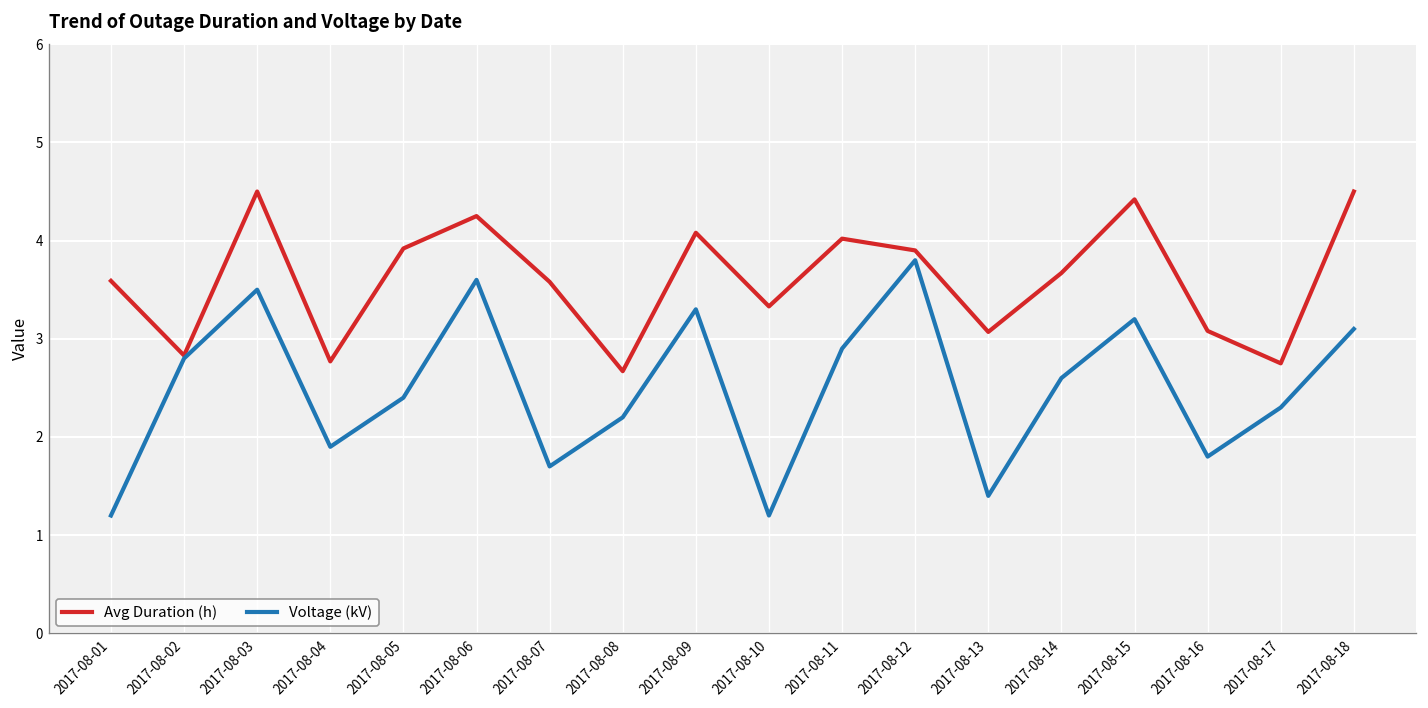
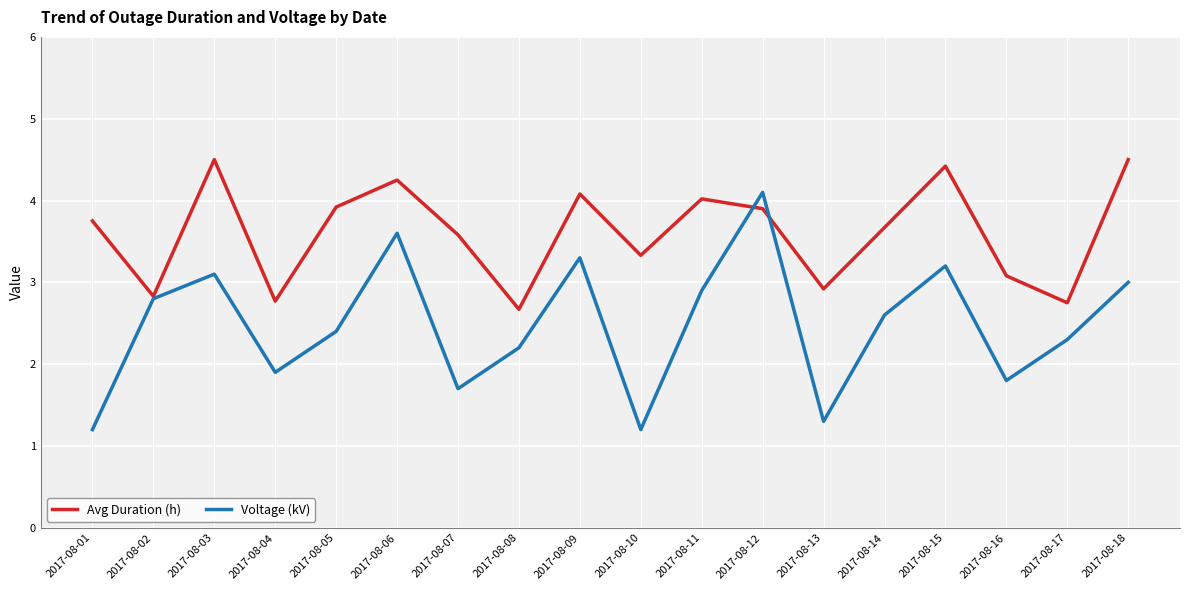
  {
    "Avg Duration (h)": {
-     "2017-08-01": 3.6,
+     "2017-08-01": 3.8,
      "2017-08-03": 4.5,
      "2017-08-04": 2.8,
      "2017-08-05": 3.9,
      "2017-08-06": 4.3,
      "2017-08-07": 3.6,
      "2017-08-08": 2.7,
      "2017-08-09": 4.1,
      "2017-08-10": 3.3,
      "2017-08-11": 4.0,
      "2017-08-12": 3.9,
-     "2017-08-13": 3.1,
+     "2017-08-13": 2.9,
      "2017-08-14": 3.7,
      "2017-08-15": 4.4,
      "2017-08-16": 3.1,
      "2017-08-17": 2.8,
      "2017-08-18": 4.5
    },
    "Voltage (kV)": {
      "2017-08-01": 1.2,
-     "2017-08-03": 3.5,
+     "2017-08-03": 3.1,
      "2017-08-04": 1.9,
      "2017-08-05": 2.4,
      "2017-08-06": 3.6,
      "2017-08-07": 1.7,
      "2017-08-08": 2.2,
      "2017-08-09": 3.3,
      "2017-08-10": 1.2,
      "2017-08-11": 2.9,
-     "2017-08-12": 3.8,
-     "2017-08-13": 1.4,
+     "2017-08-12": 4.1,
+     "2017-08-13": 1.3,
      "2017-08-14": 2.6,
      "2017-08-15": 3.2,
      "2017-08-16": 1.8,
      "2017-08-17": 2.3,
-     "2017-08-18": 3.1
+     "2017-08-18": 3.0
    }
  }
